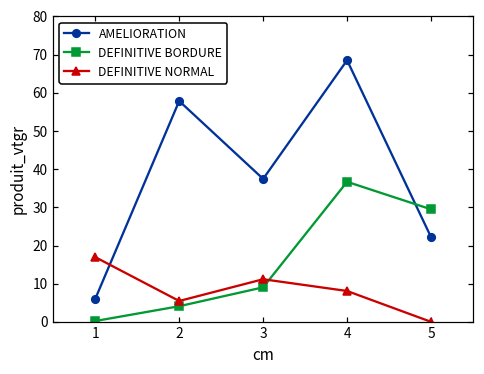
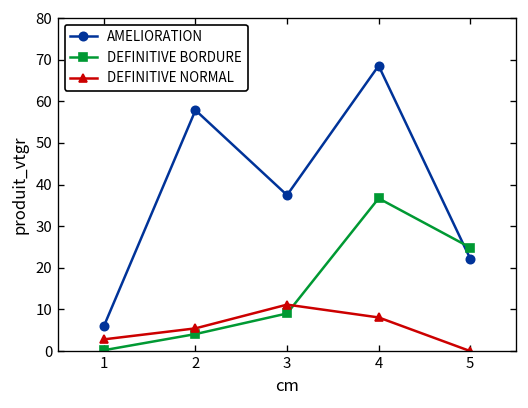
  {
    "AMELIORATION": {
      "1": 6,
      "2": 58,
      "3": 37,
      "4": 69,
      "5": 22
    },
    "DEFINITIVE BORDURE": {
      "1": 0,
      "2": 4,
      "3": 9,
      "4": 37,
-     "5": 29
+     "5": 25
    },
    "DEFINITIVE NORMAL": {
-     "1": 17,
+     "1": 3,
      "2": 5,
      "3": 11,
      "4": 8,
      "5": 0
    }
  }
